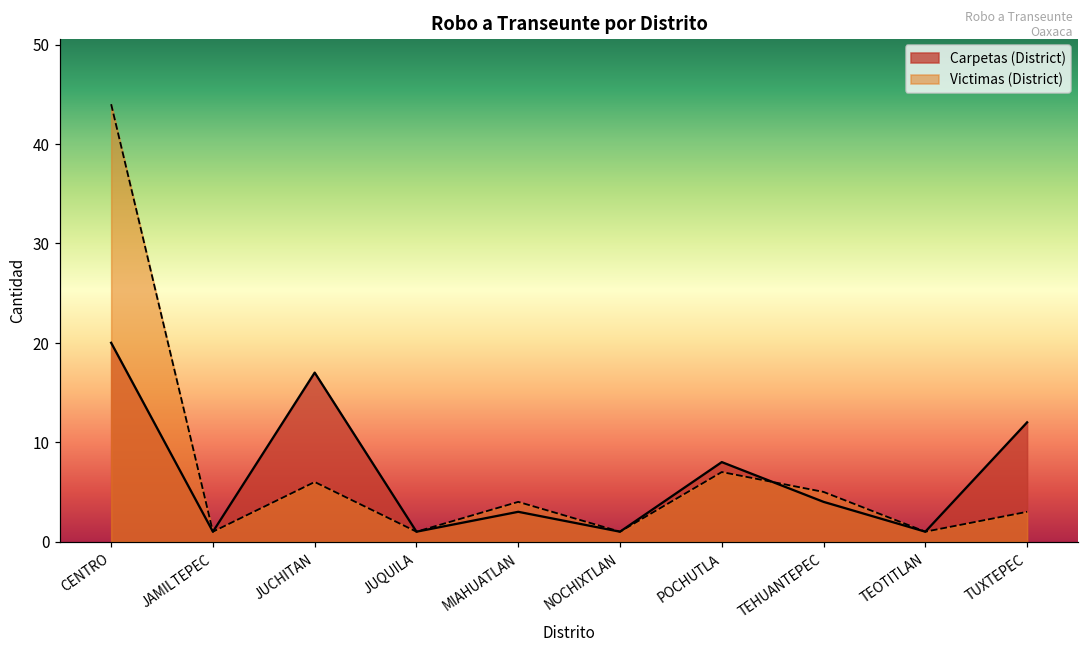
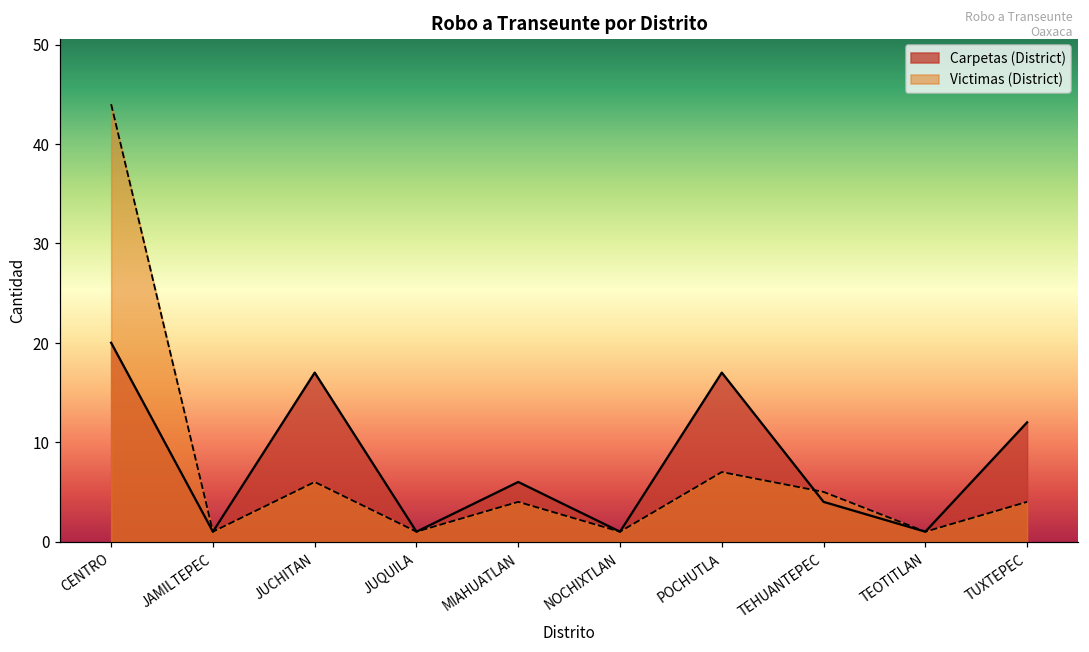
  {
    "Carpetas (District)": {
      "CENTRO": 20,
      "JUCHITAN": 17,
-     "MIAHUATLAN": 3,
-     "POCHUTLA": 8,
+     "MIAHUATLAN": 6,
+     "POCHUTLA": 17,
      "TEHUANTEPEC": 4,
      "TUXTEPEC": 12
    },
    "Victimas (District)": {
      "CENTRO": 44,
      "JUCHITAN": 6,
      "MIAHUATLAN": 4,
      "POCHUTLA": 7,
      "TEHUANTEPEC": 5,
-     "TUXTEPEC": 3
+     "TUXTEPEC": 4
    }
  }
